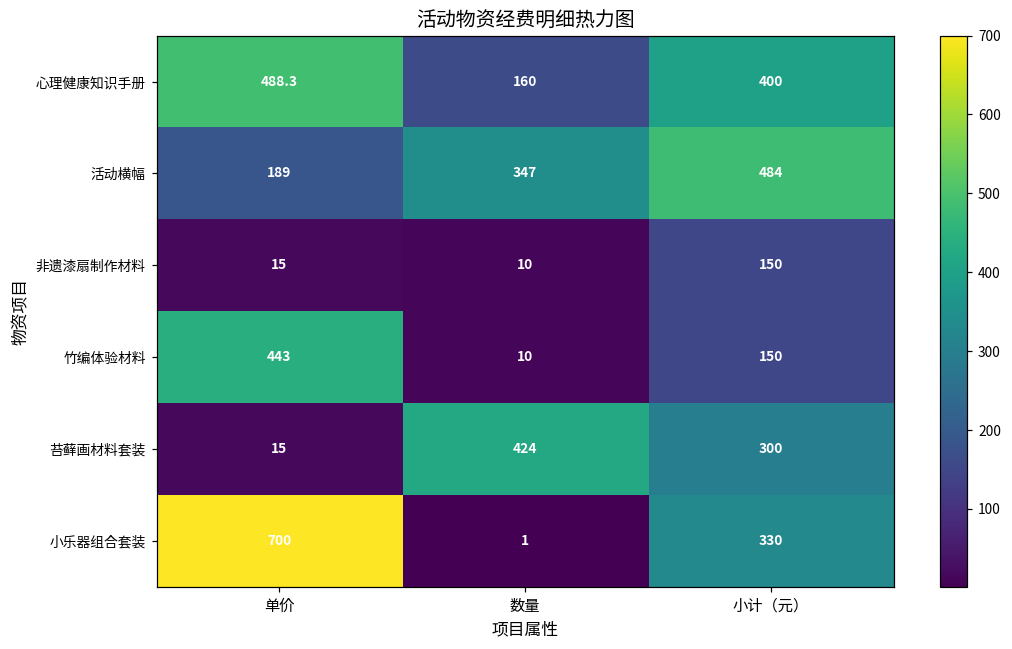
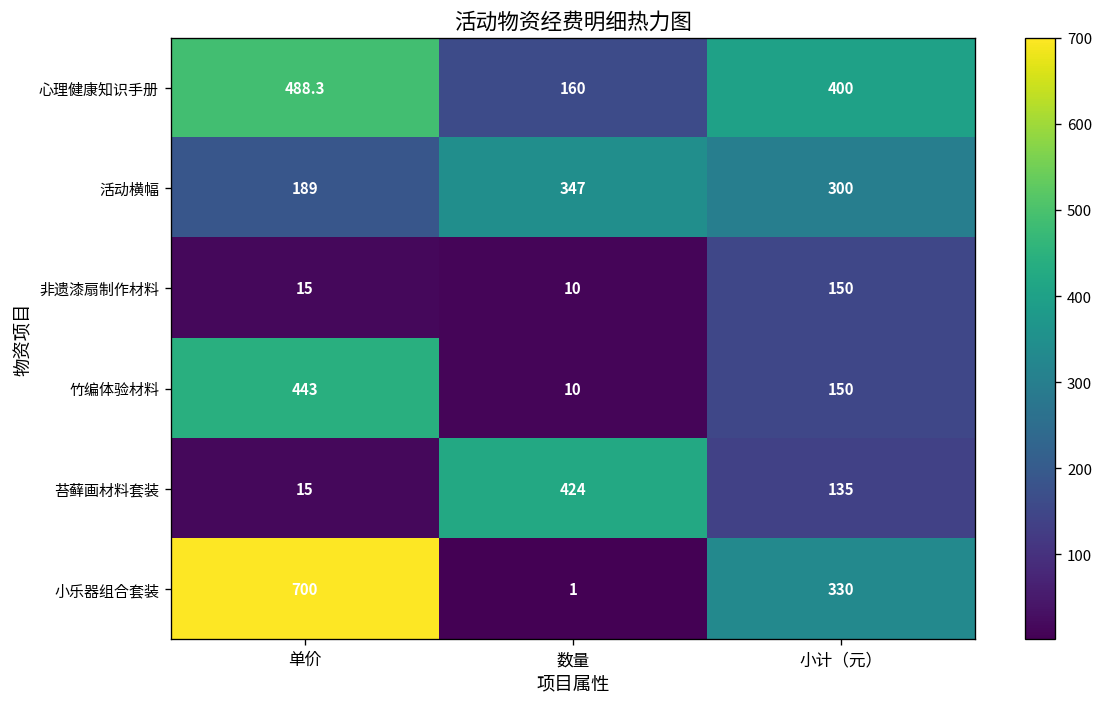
  {
    "心理健康知识手册": {
      "单价": 488.3,
      "数量": 160,
      "小计（元）": 400
    },
    "活动横幅": {
      "单价": 189,
      "数量": 347,
-     "小计（元）": 484
+     "小计（元）": 300
    },
    "非遗漆扇制作材料": {
      "单价": 15,
      "数量": 10,
      "小计（元）": 150
    },
    "竹编体验材料": {
      "单价": 443,
      "数量": 10,
      "小计（元）": 150
    },
    "苔藓画材料套装": {
      "单价": 15,
      "数量": 424,
-     "小计（元）": 300
+     "小计（元）": 135
    },
    "小乐器组合套装": {
      "单价": 700,
      "数量": 1,
      "小计（元）": 330
    }
  }
